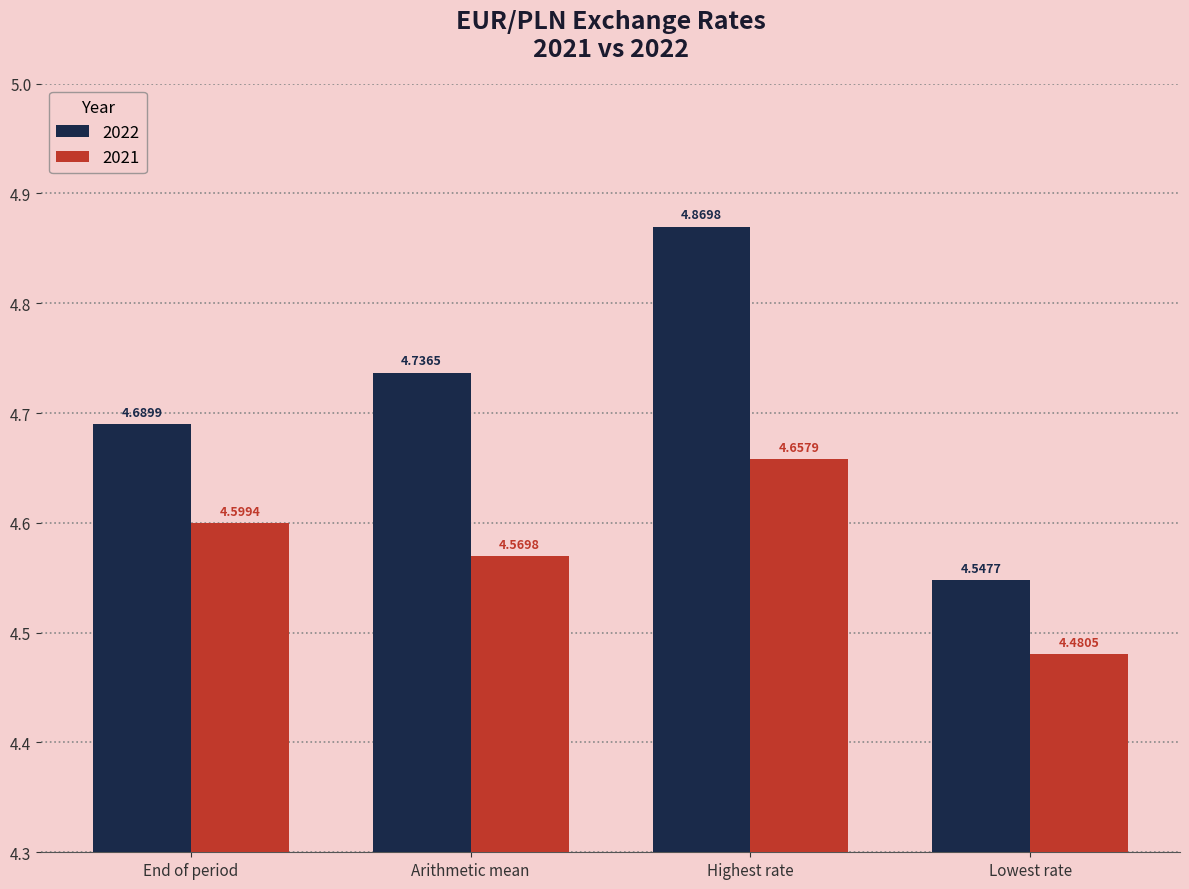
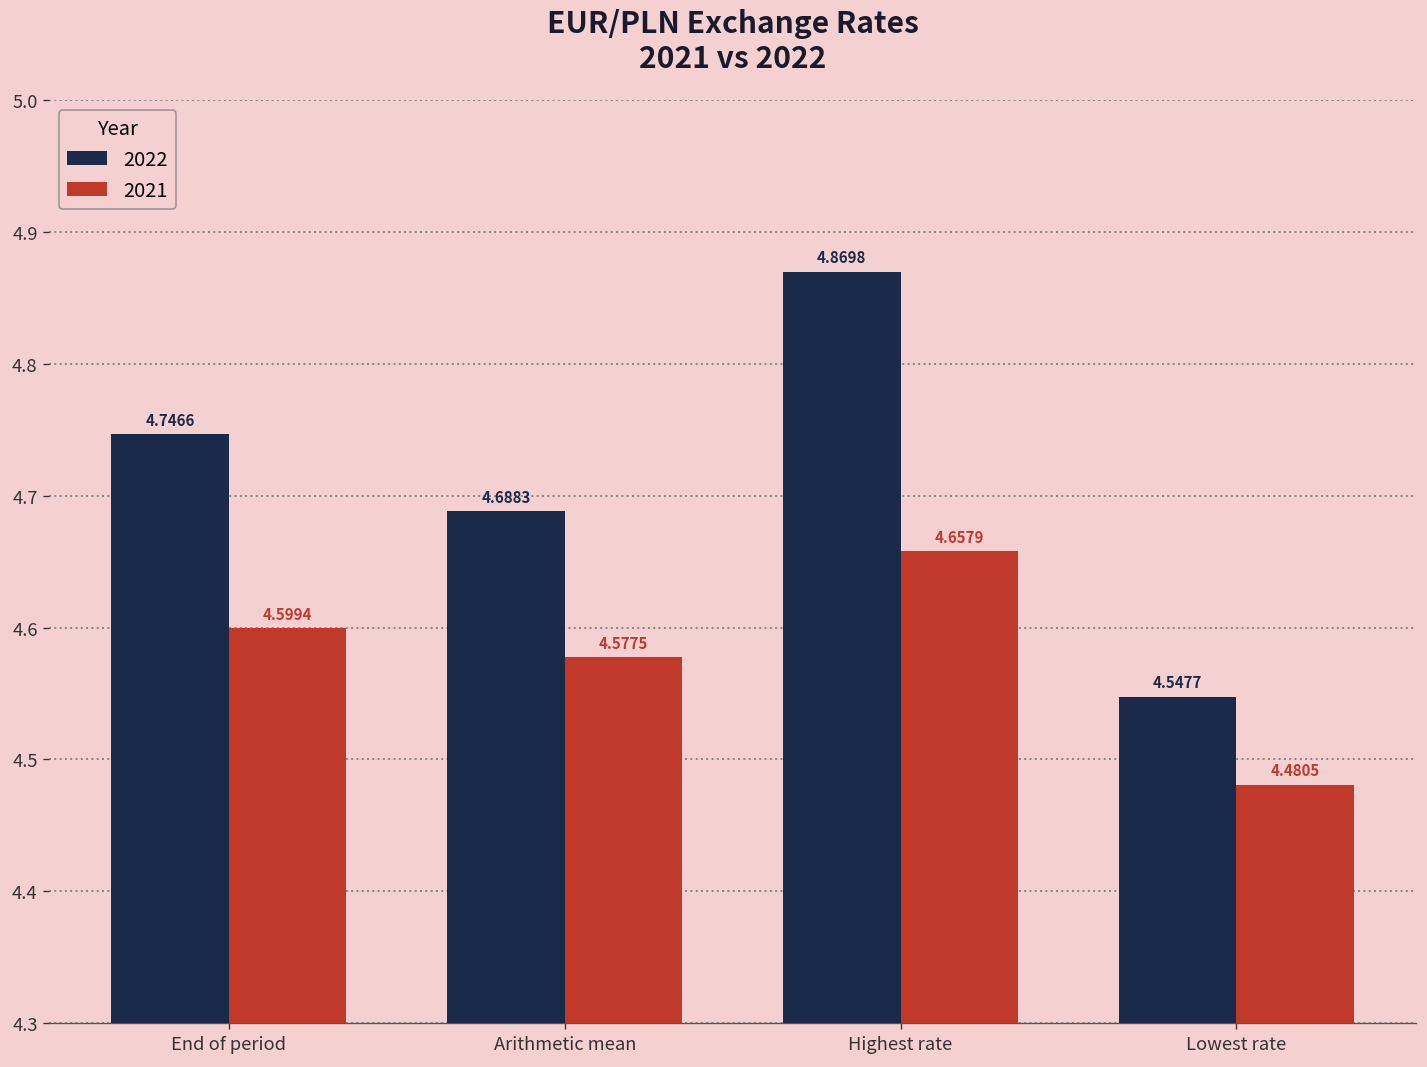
  {
    "2022": {
-     "End of period": 4.6899,
-     "Arithmetic mean": 4.7365,
+     "End of period": 4.7466,
+     "Arithmetic mean": 4.6883,
      "Highest rate": 4.8698,
      "Lowest rate": 4.5477
    },
    "2021": {
      "End of period": 4.5994,
-     "Arithmetic mean": 4.5698,
+     "Arithmetic mean": 4.5775,
      "Highest rate": 4.6579,
      "Lowest rate": 4.4805
    }
  }
